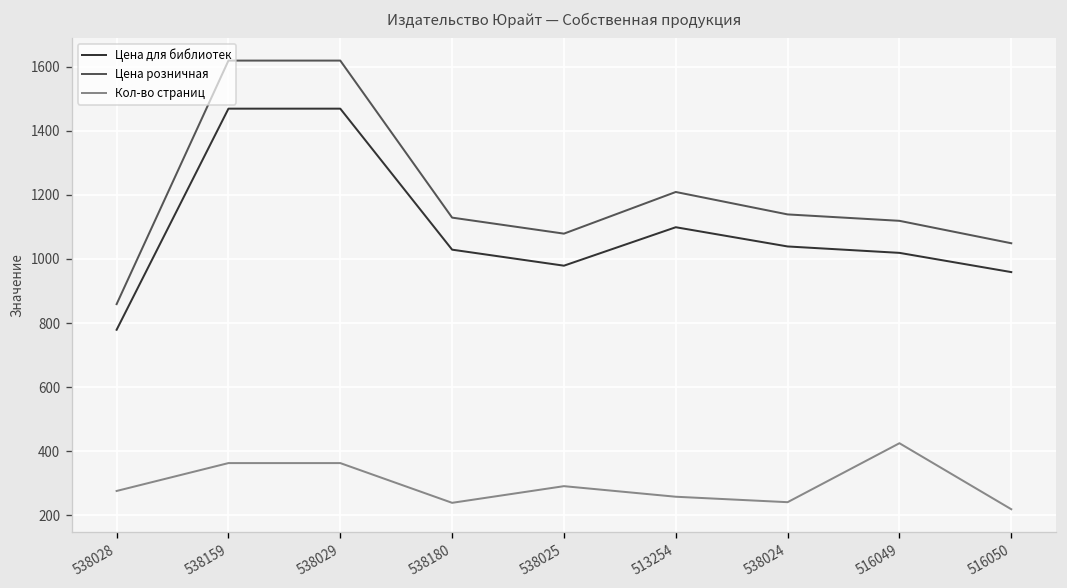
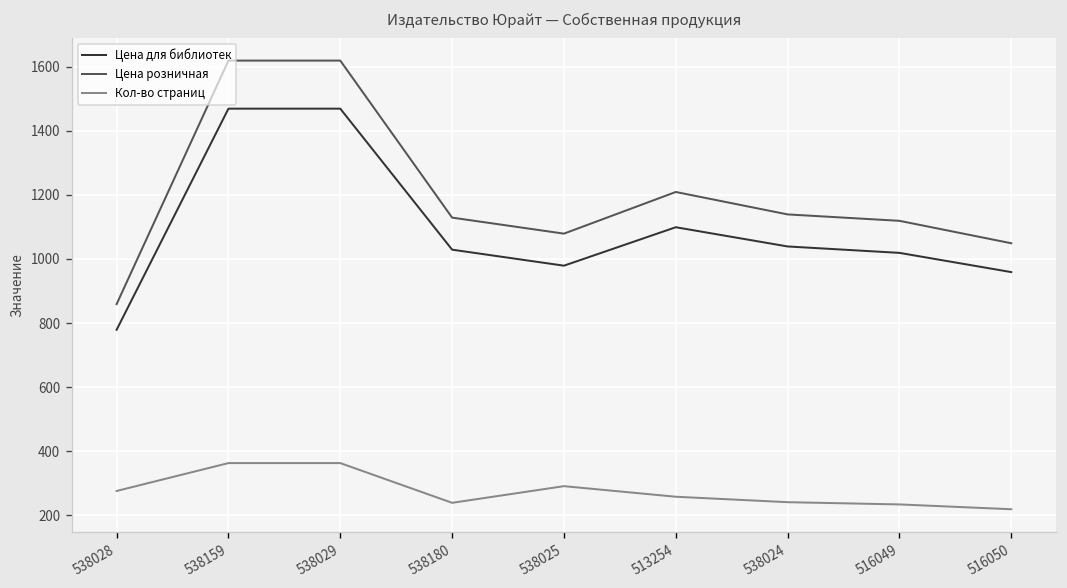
  {
    "Кол-во страниц": {
      "538028": 280,
      "538159": 360,
      "538029": 360,
      "538180": 240,
      "538025": 290,
      "513254": 260,
      "538024": 240,
-     "516049": 430,
+     "516049": 230,
      "516050": 220
    }
  }
